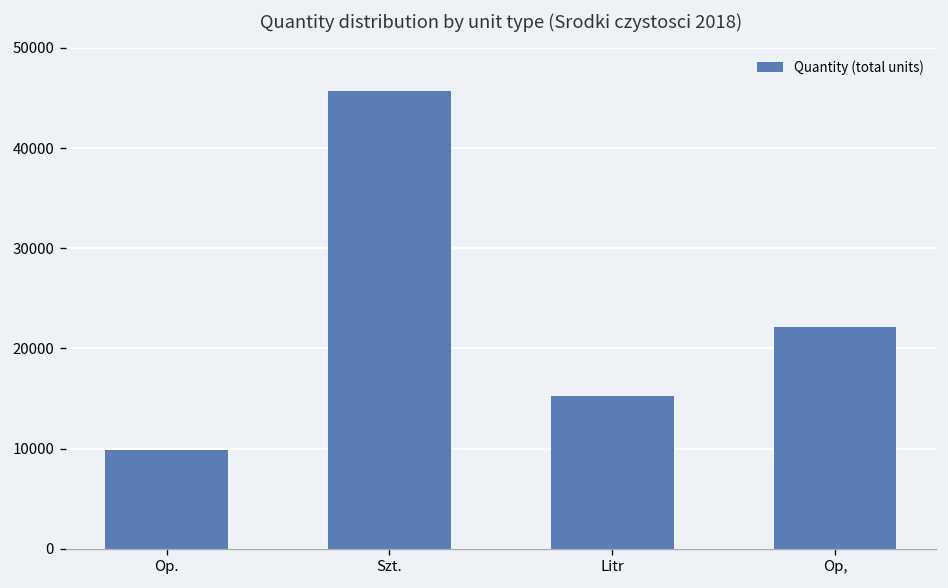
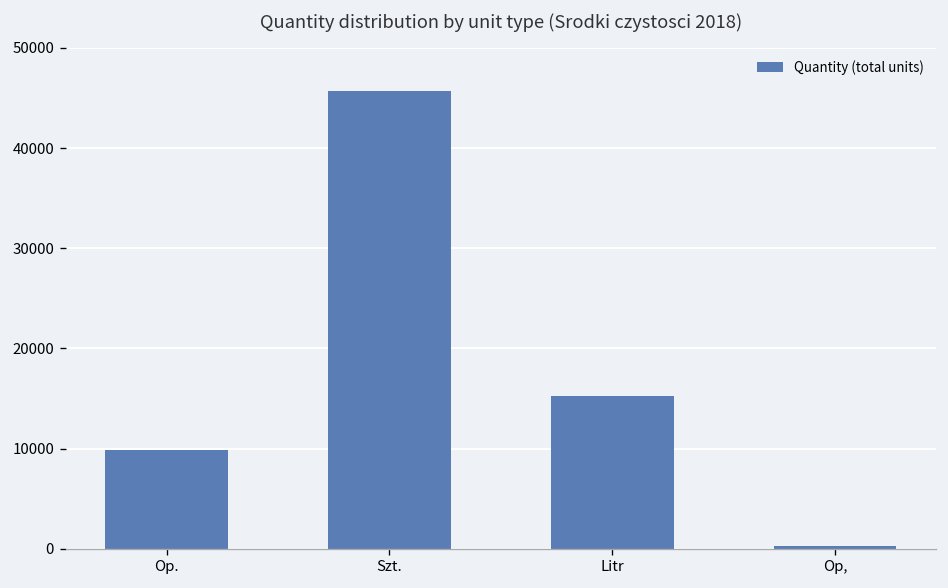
  {
    "Op.": 10000,
    "Szt.": 46000,
    "Litr": 15000,
-   "Op,": 22000
+   "Op,": 0
  }
